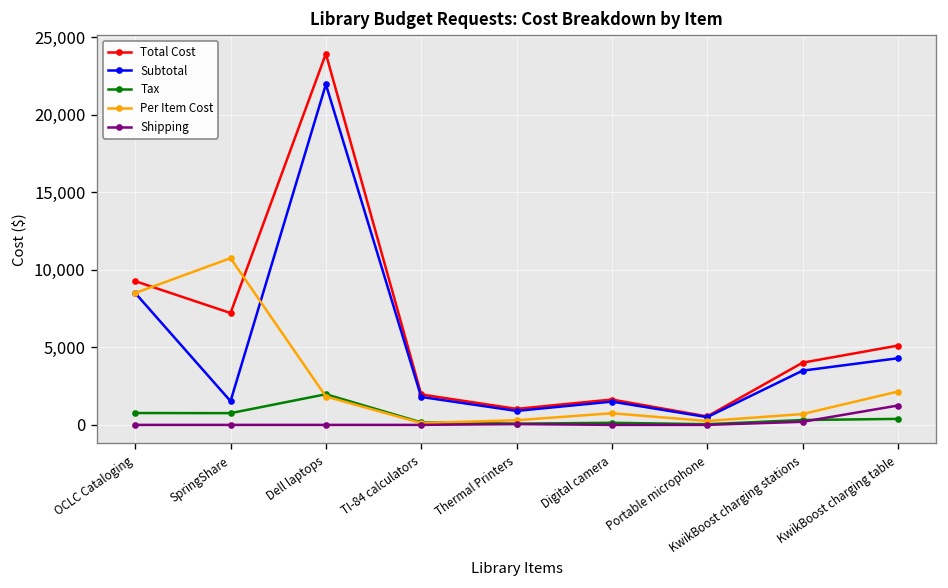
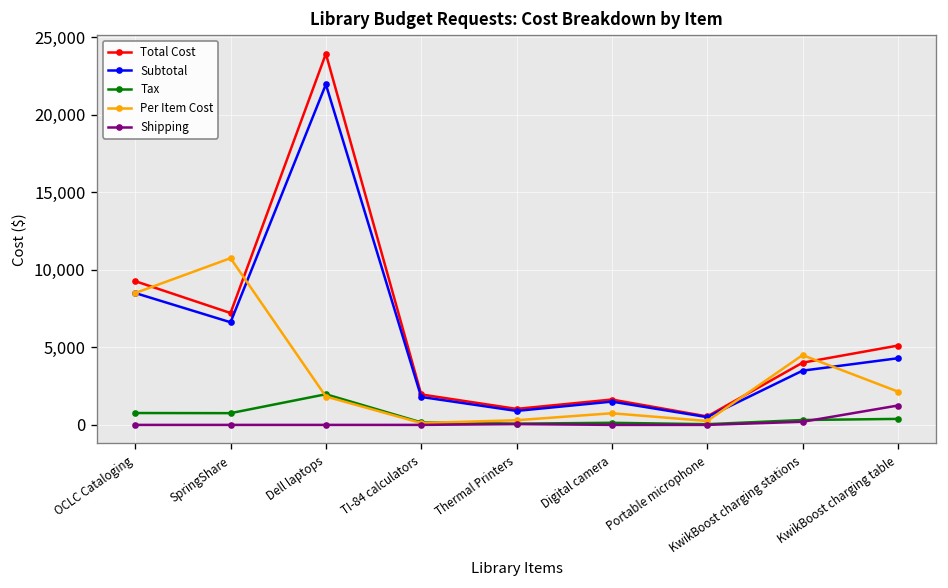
  {
    "Total Cost": {
      "OCLC Cataloging": "9,300",
      "SpringShare": "7,200",
      "Dell laptops": "23,900",
      "KwikBoost charging stations": "4,000",
      "KwikBoost charging table": "5,100"
    },
    "Subtotal": {
-     "SpringShare": "1,500",
+     "SpringShare": "6,600",
      "Dell laptops": "21,900",
      "KwikBoost charging stations": "3,500",
      "KwikBoost charging table": "4,300"
    },
    "Tax": {
      "OCLC Cataloging": "800",
      "SpringShare": "800",
      "KwikBoost charging table": "400"
    },
    "Per Item Cost": {
      "SpringShare": "10,700",
      "Thermal Printers": "300",
      "Digital camera": "800",
      "Portable microphone": "300",
-     "KwikBoost charging stations": "700",
+     "KwikBoost charging stations": "4,500",
      "KwikBoost charging table": "2,100"
    },
    "Shipping": {
      "OCLC Cataloging": "0",
      "SpringShare": "0",
      "Dell laptops": "0",
      "KwikBoost charging table": "1,200"
    }
  }
